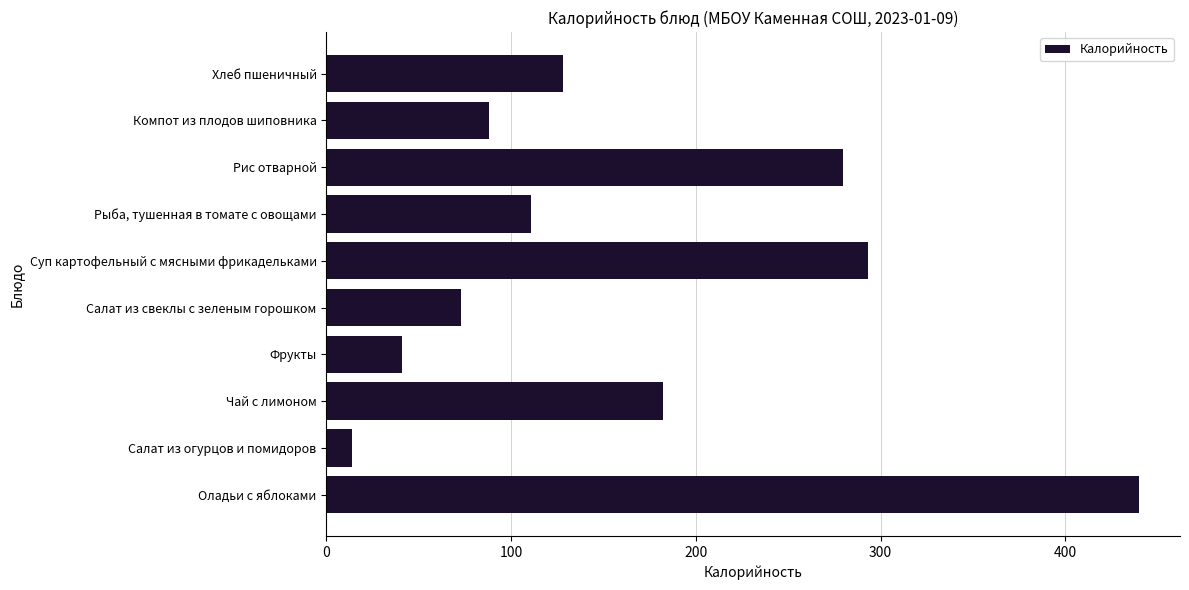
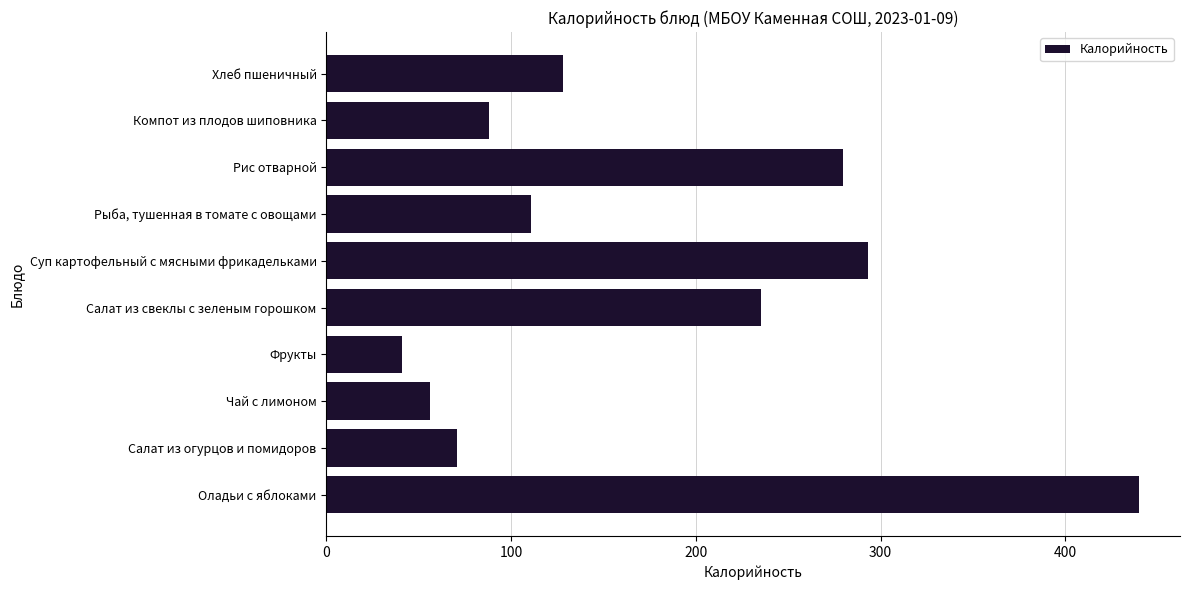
  {
    "Хлеб пшеничный": 128,
    "Компот из плодов шиповника": 88,
    "Рис отварной": 280,
    "Рыба, тушенная в томате с овощами": 111,
    "Суп картофельный с мясными фрикадельками": 293,
-   "Салат из свеклы с зеленым горошком": 73,
+   "Салат из свеклы с зеленым горошком": 235,
    "Фрукты": 41,
-   "Чай с лимоном": 182,
-   "Салат из огурцов и помидоров": 14,
+   "Чай с лимоном": 56,
+   "Салат из огурцов и помидоров": 71,
    "Оладьи с яблоками": 440
  }
